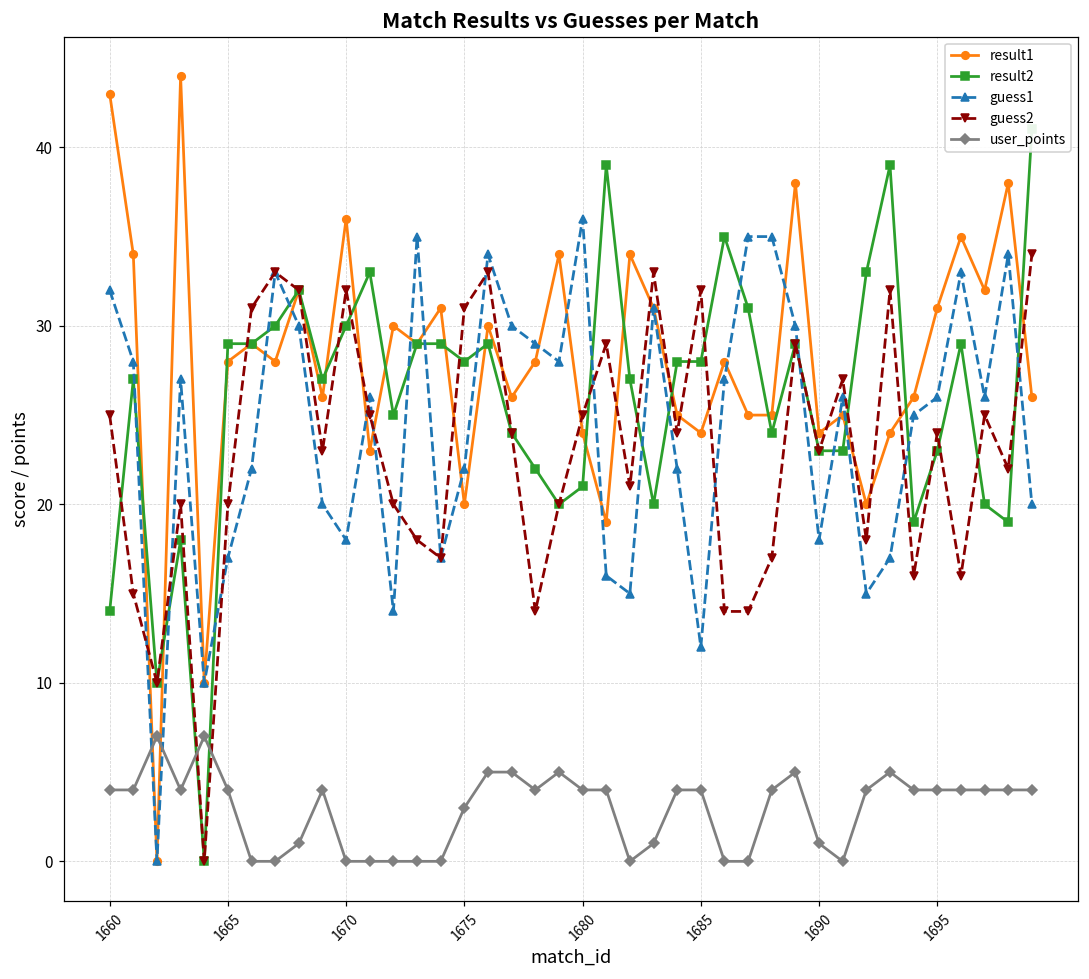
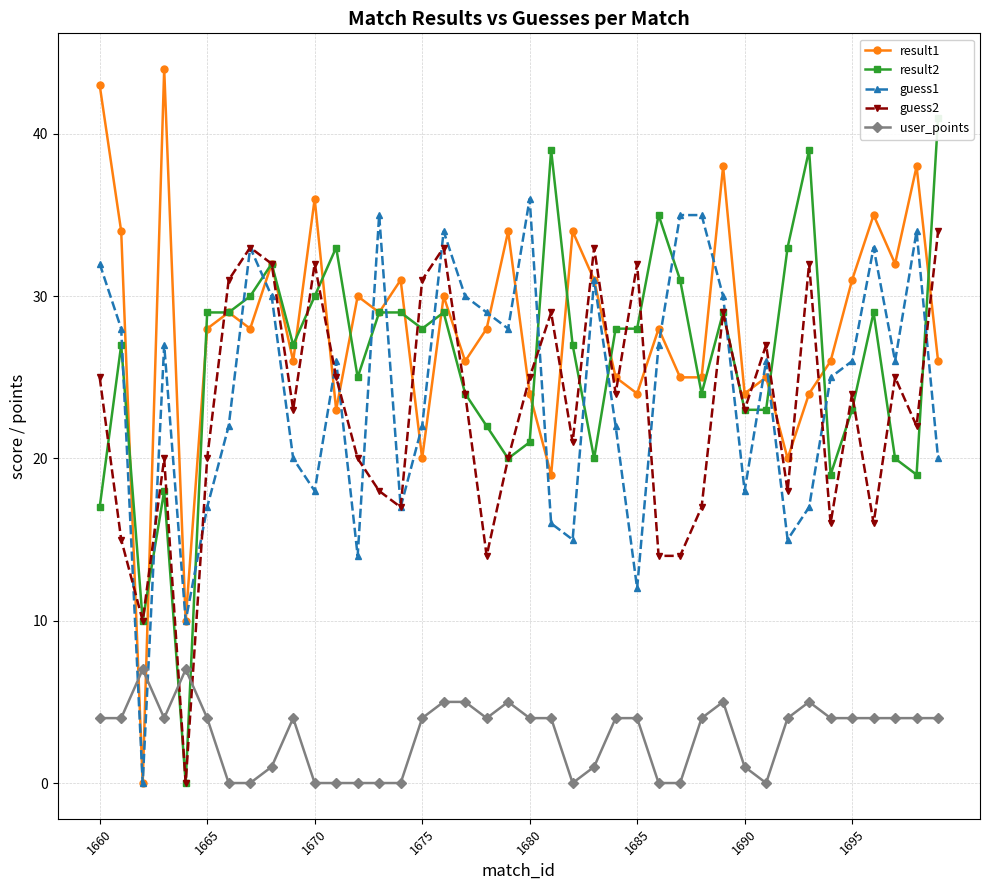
  {
    "result1": {
      "1660": 43,
      "1665": 28,
      "1670": 36,
      "1675": 20,
      "1680": 24,
      "1685": 24,
      "1690": 24,
      "1695": 31
    },
    "result2": {
-     "1660": 14,
+     "1660": 17,
      "1665": 29,
      "1670": 30,
      "1675": 28,
      "1680": 21,
      "1685": 28,
      "1695": 23
    },
    "guess1": {
      "1660": 32,
      "1665": 17,
      "1670": 18,
      "1675": 22,
      "1680": 36,
      "1685": 12,
      "1690": 18,
      "1695": 26
    },
    "guess2": {
      "1660": 25,
      "1665": 20,
      "1670": 32,
      "1675": 31,
      "1680": 25,
      "1685": 32,
      "1695": 24
    },
    "user_points": {
      "1660": 4,
      "1665": 4,
      "1670": 0,
-     "1675": 3,
+     "1675": 4,
      "1680": 4,
      "1685": 4,
      "1690": 1,
      "1695": 4
    }
  }
